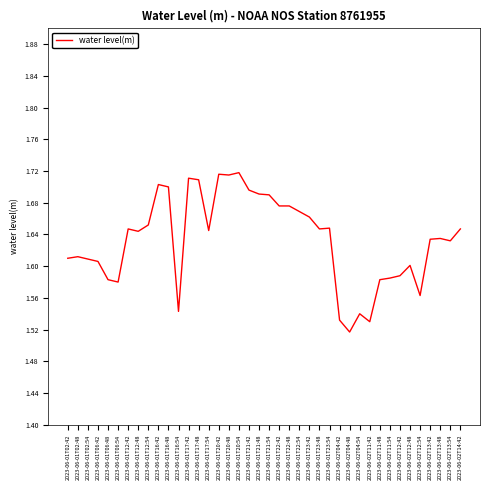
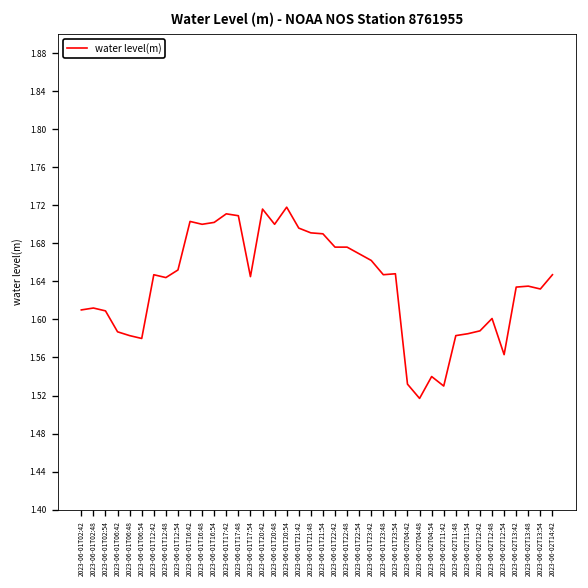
  {
    "2023-06-01T02:42": 1.61,
    "2023-06-01T02:48": 1.61,
    "2023-06-01T02:54": 1.61,
-   "2023-06-01T06:42": 1.61,
+   "2023-06-01T06:42": 1.59,
    "2023-06-01T06:48": 1.58,
    "2023-06-01T06:54": 1.58,
    "2023-06-01T12:42": 1.65,
    "2023-06-01T12:48": 1.64,
    "2023-06-01T12:54": 1.65,
    "2023-06-01T16:42": 1.70,
    "2023-06-01T16:48": 1.70,
-   "2023-06-01T16:54": 1.54,
+   "2023-06-01T16:54": 1.70,
    "2023-06-01T17:42": 1.71,
    "2023-06-01T17:48": 1.71,
    "2023-06-01T17:54": 1.65,
    "2023-06-01T20:42": 1.72,
-   "2023-06-01T20:48": 1.72,
+   "2023-06-01T20:48": 1.70,
    "2023-06-01T20:54": 1.72,
    "2023-06-01T21:42": 1.70,
    "2023-06-01T21:48": 1.69,
    "2023-06-01T21:54": 1.69,
    "2023-06-01T22:42": 1.68,
    "2023-06-01T22:48": 1.68,
    "2023-06-01T22:54": 1.67,
    "2023-06-01T23:42": 1.66,
    "2023-06-01T23:48": 1.65,
    "2023-06-01T23:54": 1.65,
    "2023-06-02T04:42": 1.53,
    "2023-06-02T04:48": 1.52,
    "2023-06-02T04:54": 1.54,
    "2023-06-02T11:42": 1.53,
    "2023-06-02T11:48": 1.58,
    "2023-06-02T11:54": 1.59,
    "2023-06-02T12:42": 1.59,
    "2023-06-02T12:48": 1.60,
    "2023-06-02T12:54": 1.56,
    "2023-06-02T13:42": 1.63,
    "2023-06-02T13:48": 1.64,
    "2023-06-02T13:54": 1.63,
    "2023-06-02T14:42": 1.65
  }
